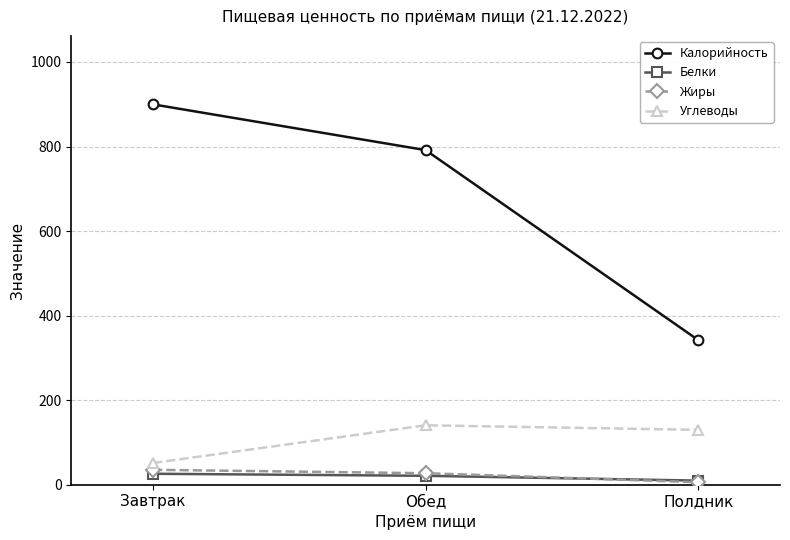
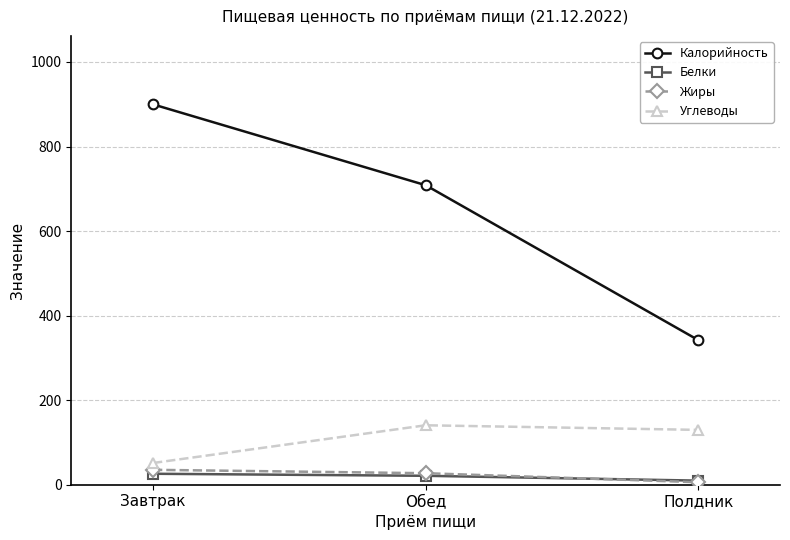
  {
    "Калорийность": {
      "Завтрак": 900,
-     "Обед": 790,
+     "Обед": 710,
      "Полдник": 340
    },
    "Белки": {
      "Завтрак": 30,
      "Обед": 20
    },
    "Жиры": {
      "Завтрак": 40,
      "Обед": 30
    },
    "Углеводы": {
      "Завтрак": 50,
      "Обед": 140,
      "Полдник": 130
    }
  }
